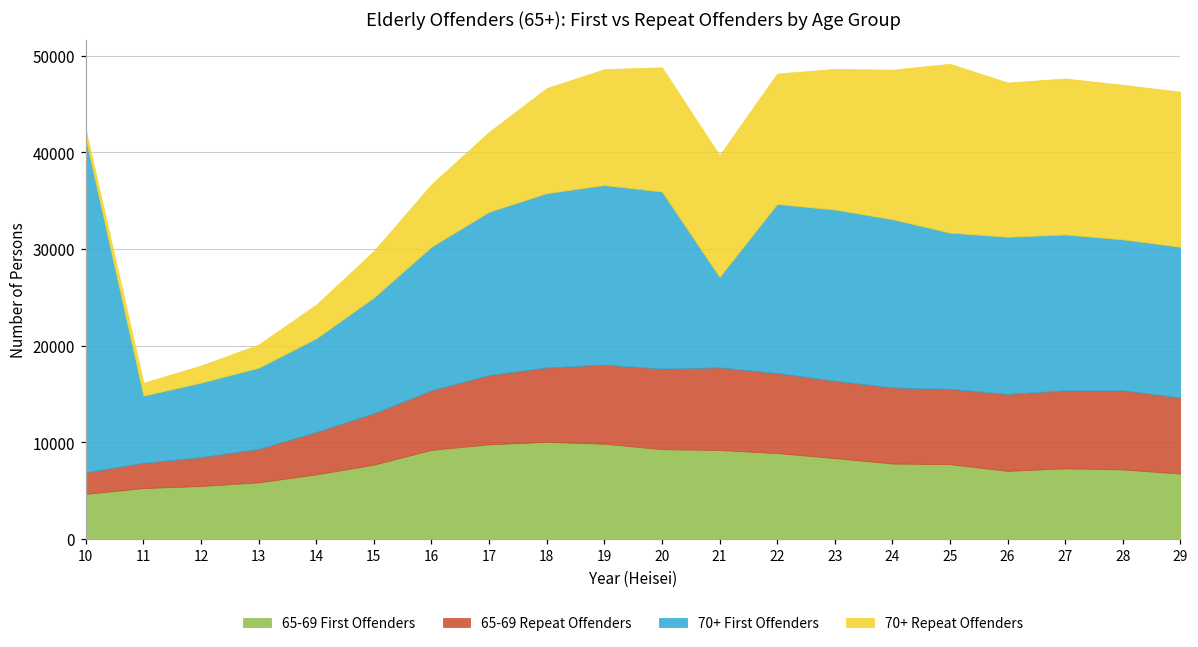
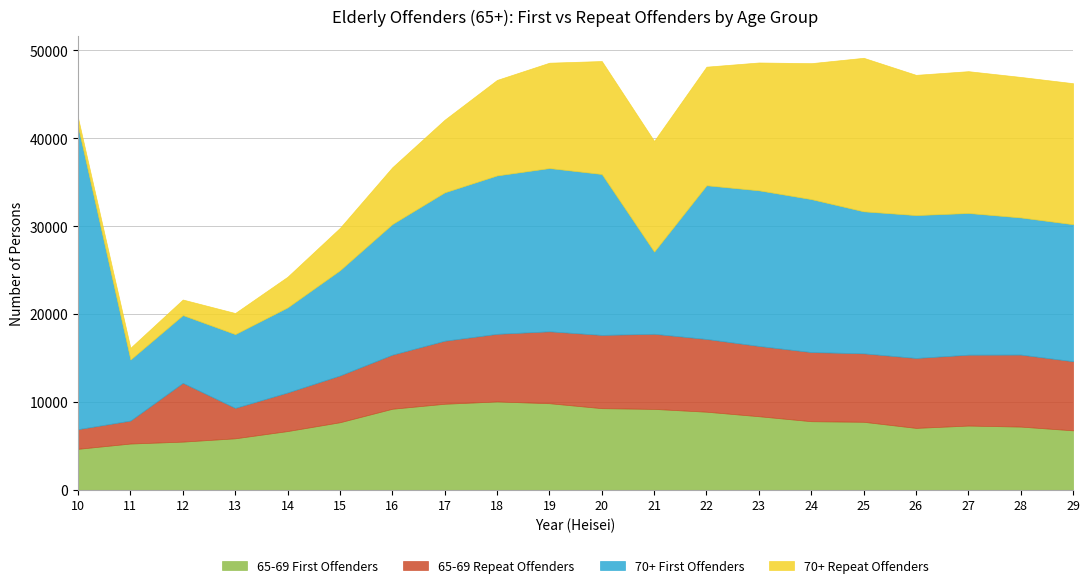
  {
    "65-69 First Offenders": {
      "10": 5000,
      "11": 5000,
      "12": 5000,
      "13": 6000,
      "14": 7000,
      "15": 8000,
      "16": 9000,
      "17": 10000,
      "18": 10000,
      "19": 10000,
      "20": 9000,
      "21": 9000,
      "22": 9000,
      "23": 8000,
      "24": 8000,
      "25": 8000,
      "26": 7000,
      "27": 7000,
      "28": 7000,
      "29": 7000
    },
    "65-69 Repeat Offenders": {
      "10": 2000,
      "11": 3000,
-     "12": 3000,
+     "12": 7000,
      "13": 3000,
      "14": 4000,
      "15": 5000,
      "16": 6000,
      "17": 7000,
      "18": 8000,
      "19": 8000,
      "20": 8000,
      "21": 9000,
      "22": 8000,
      "23": 8000,
      "24": 8000,
      "25": 8000,
      "26": 8000,
      "27": 8000,
      "28": 8000,
      "29": 8000
    },
    "70+ First Offenders": {
      "10": 34000,
      "11": 7000,
      "12": 8000,
      "13": 8000,
      "14": 10000,
      "15": 12000,
      "16": 15000,
      "17": 17000,
      "18": 18000,
      "19": 19000,
      "20": 18000,
      "21": 9000,
      "22": 17000,
      "23": 18000,
      "24": 17000,
      "25": 16000,
      "26": 16000,
      "27": 16000,
      "28": 16000,
      "29": 16000
    },
    "70+ Repeat Offenders": {
      "10": 1000,
      "11": 1000,
      "12": 2000,
      "13": 2000,
      "14": 3000,
      "15": 5000,
      "16": 6000,
      "17": 8000,
      "18": 11000,
      "19": 12000,
      "20": 13000,
      "21": 13000,
      "22": 13000,
      "23": 15000,
      "24": 15000,
      "25": 17000,
      "26": 16000,
      "27": 16000,
      "28": 16000,
      "29": 16000
    }
  }
